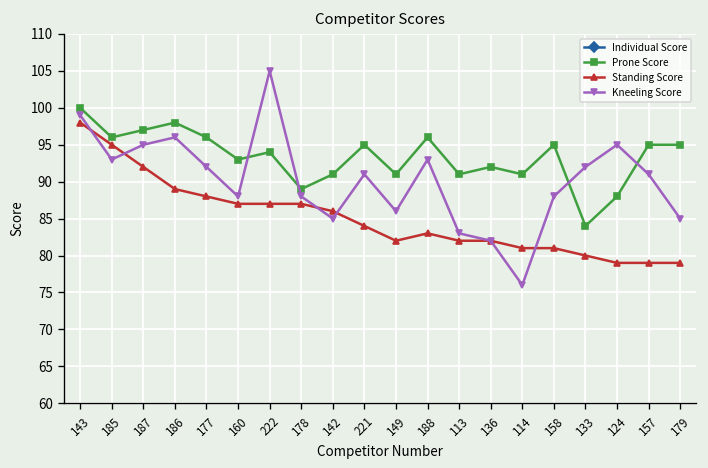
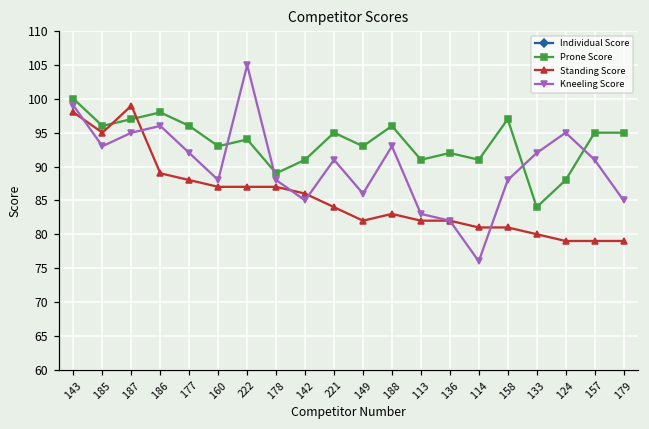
  {
    "Prone Score": {
      "143": 100,
      "185": 96,
      "187": 97,
      "186": 98,
      "177": 96,
      "160": 93,
      "222": 94,
      "178": 89,
      "142": 91,
      "221": 95,
-     "149": 91,
+     "149": 93,
      "188": 96,
      "113": 91,
      "136": 92,
      "114": 91,
-     "158": 95,
+     "158": 97,
      "133": 84,
      "124": 88,
      "157": 95,
      "179": 95
    },
    "Standing Score": {
      "143": 98,
      "185": 95,
-     "187": 92,
+     "187": 99,
      "186": 89,
      "177": 88,
      "160": 87,
      "222": 87,
      "178": 87,
      "142": 86,
      "221": 84,
      "149": 82,
      "188": 83,
      "113": 82,
      "114": 81,
      "158": 81,
      "133": 80,
      "124": 79,
      "157": 79,
      "179": 79
    },
    "Kneeling Score": {
      "143": 99,
      "185": 93,
      "187": 95,
      "186": 96,
      "177": 92,
      "160": 88,
      "222": 105,
      "178": 88,
      "142": 85,
      "221": 91,
      "149": 86,
      "188": 93,
      "113": 83,
      "114": 76,
      "158": 88,
      "133": 92,
      "124": 95,
      "157": 91,
      "179": 85
    }
  }
